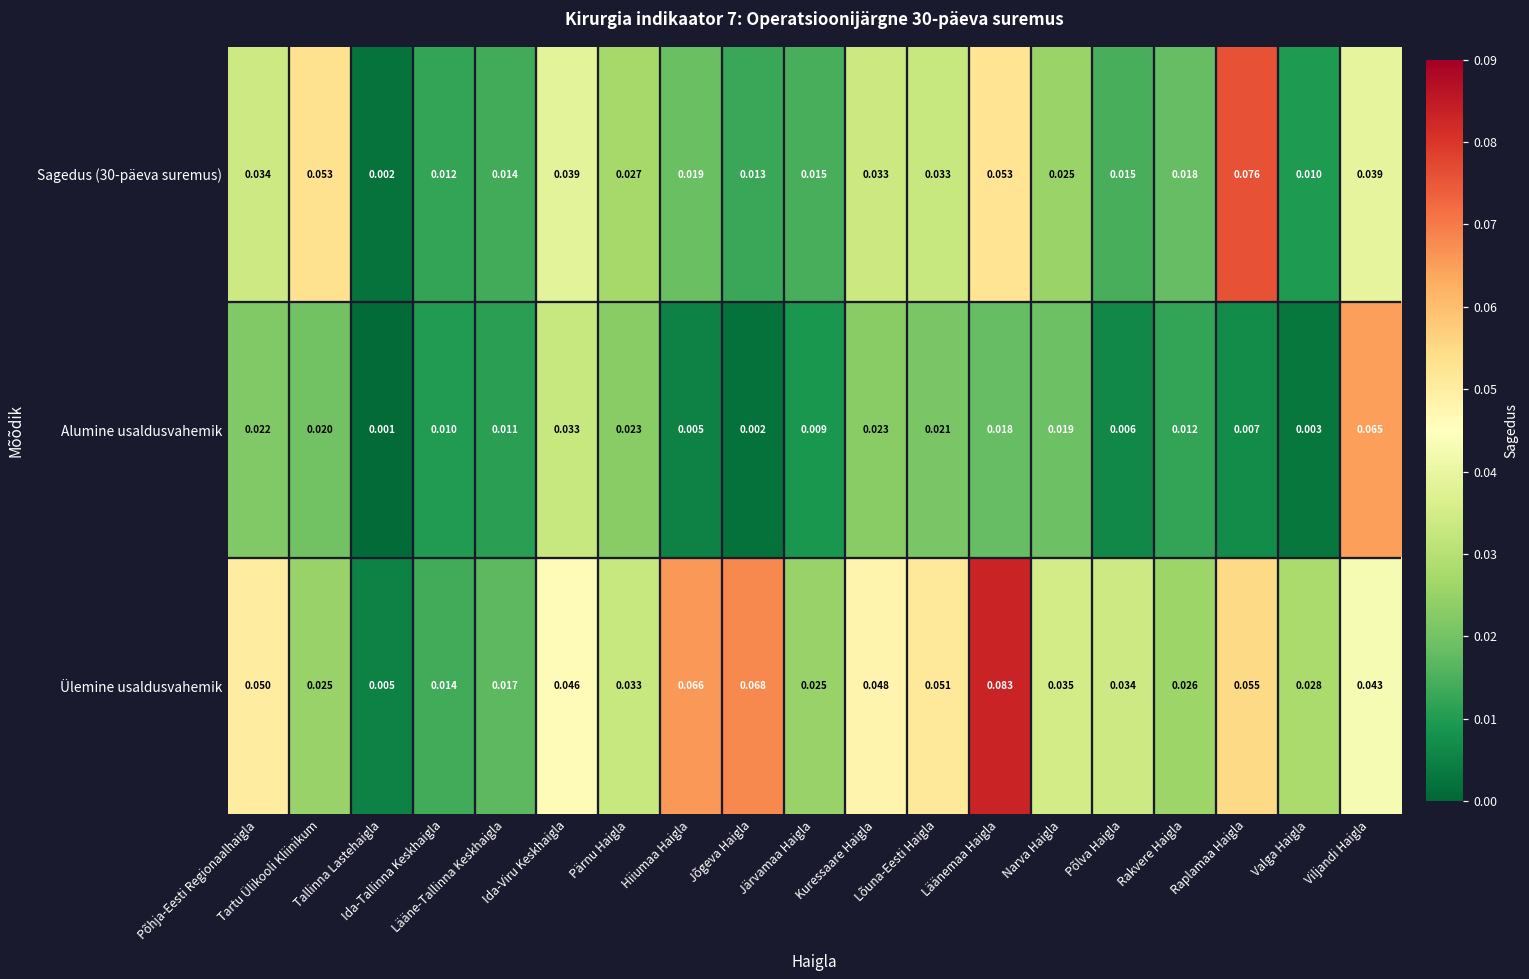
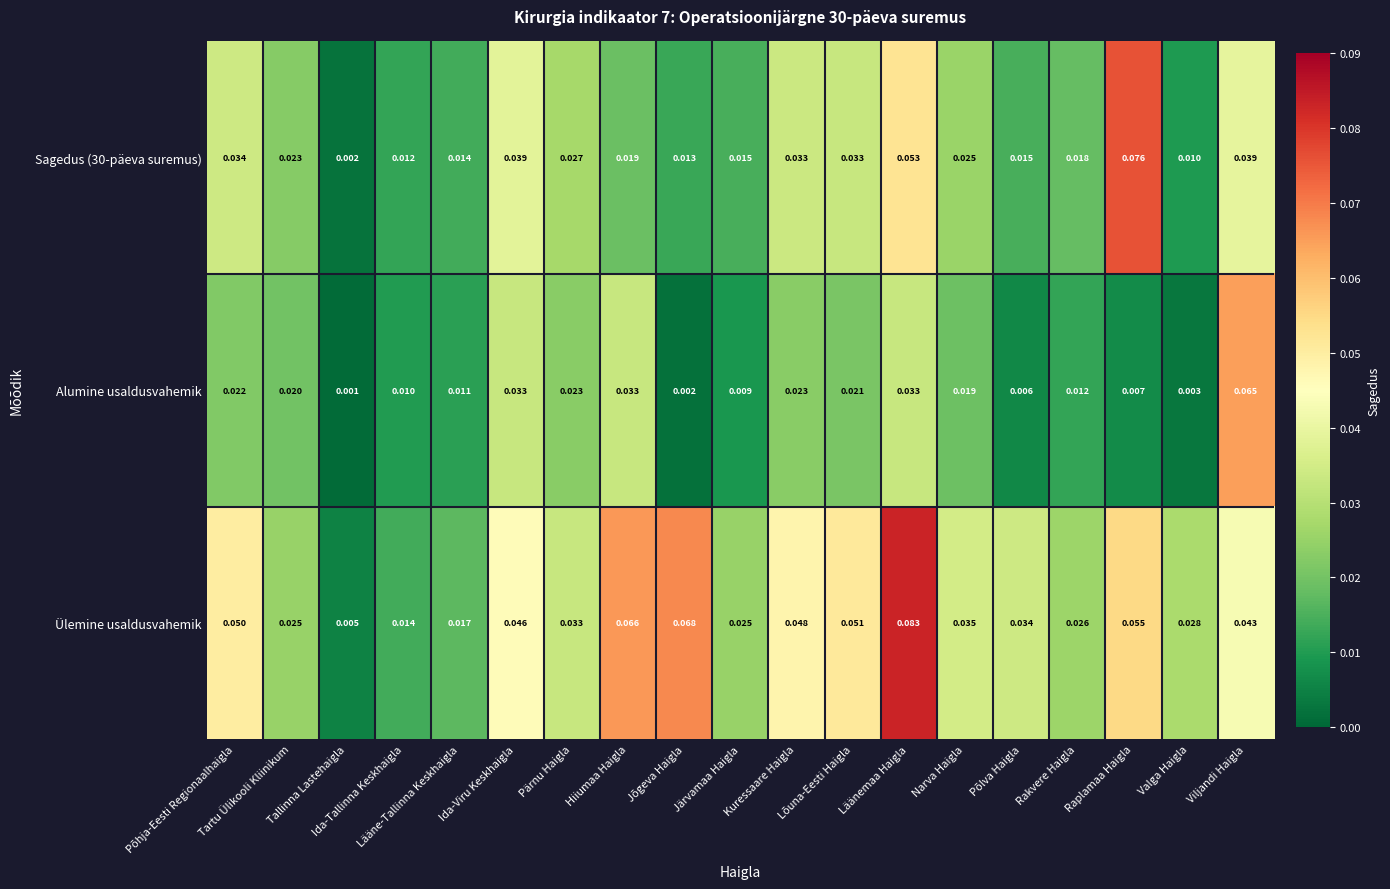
  {
    "Sagedus (30-päeva suremus)": {
      "Põhja-Eesti Regionaalhaigla": 0.034,
-     "Tartu Ülikooli Kliinikum": 0.053,
+     "Tartu Ülikooli Kliinikum": 0.023,
      "Tallinna Lastehaigla": 0.002,
      "Ida-Tallinna Keskhaigla": 0.012,
      "Lääne-Tallinna Keskhaigla": 0.014,
      "Ida-Viru Keskhaigla": 0.039,
      "Pärnu Haigla": 0.027,
      "Hiiumaa Haigla": 0.019,
      "Jõgeva Haigla": 0.013,
      "Järvamaa Haigla": 0.015,
      "Kuressaare Haigla": 0.033,
      "Lõuna-Eesti Haigla": 0.033,
      "Läänemaa Haigla": 0.053,
      "Narva Haigla": 0.025,
      "Põlva Haigla": 0.015,
      "Rakvere Haigla": 0.018,
      "Raplamaa Haigla": 0.076,
      "Valga Haigla": 0.010,
      "Viljandi Haigla": 0.039
    },
    "Alumine usaldusvahemik": {
      "Põhja-Eesti Regionaalhaigla": 0.022,
      "Tartu Ülikooli Kliinikum": 0.020,
      "Tallinna Lastehaigla": 0.001,
      "Ida-Tallinna Keskhaigla": 0.010,
      "Lääne-Tallinna Keskhaigla": 0.011,
      "Ida-Viru Keskhaigla": 0.033,
      "Pärnu Haigla": 0.023,
-     "Hiiumaa Haigla": 0.005,
+     "Hiiumaa Haigla": 0.033,
      "Jõgeva Haigla": 0.002,
      "Järvamaa Haigla": 0.009,
      "Kuressaare Haigla": 0.023,
      "Lõuna-Eesti Haigla": 0.021,
-     "Läänemaa Haigla": 0.018,
+     "Läänemaa Haigla": 0.033,
      "Narva Haigla": 0.019,
      "Põlva Haigla": 0.006,
      "Rakvere Haigla": 0.012,
      "Raplamaa Haigla": 0.007,
      "Valga Haigla": 0.003,
      "Viljandi Haigla": 0.065
    },
    "Ülemine usaldusvahemik": {
      "Põhja-Eesti Regionaalhaigla": 0.050,
      "Tartu Ülikooli Kliinikum": 0.025,
      "Tallinna Lastehaigla": 0.005,
      "Ida-Tallinna Keskhaigla": 0.014,
      "Lääne-Tallinna Keskhaigla": 0.017,
      "Ida-Viru Keskhaigla": 0.046,
      "Pärnu Haigla": 0.033,
      "Hiiumaa Haigla": 0.066,
      "Jõgeva Haigla": 0.068,
      "Järvamaa Haigla": 0.025,
      "Kuressaare Haigla": 0.048,
      "Lõuna-Eesti Haigla": 0.051,
      "Läänemaa Haigla": 0.083,
      "Narva Haigla": 0.035,
      "Põlva Haigla": 0.034,
      "Rakvere Haigla": 0.026,
      "Raplamaa Haigla": 0.055,
      "Valga Haigla": 0.028,
      "Viljandi Haigla": 0.043
    }
  }
